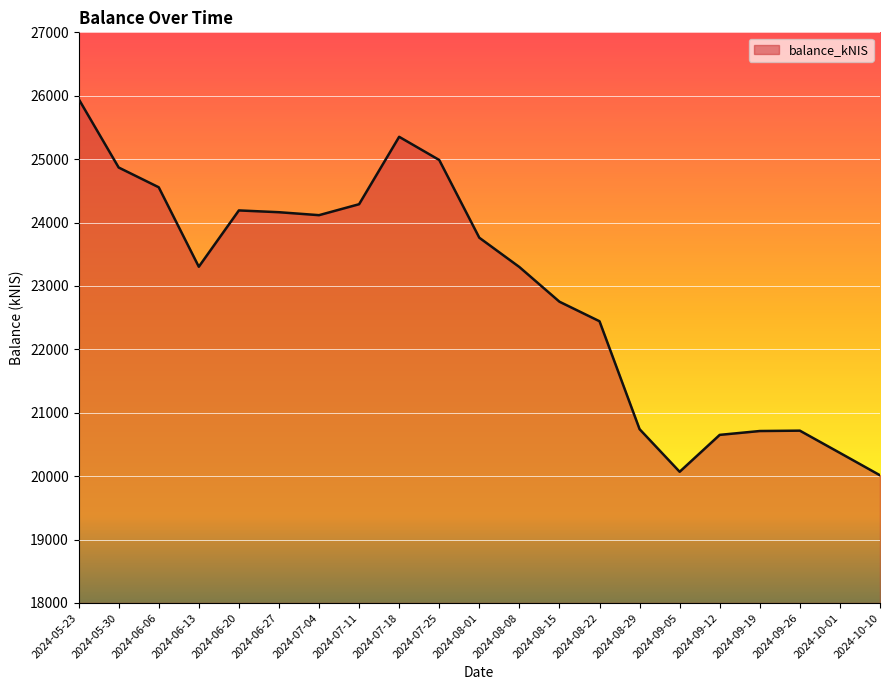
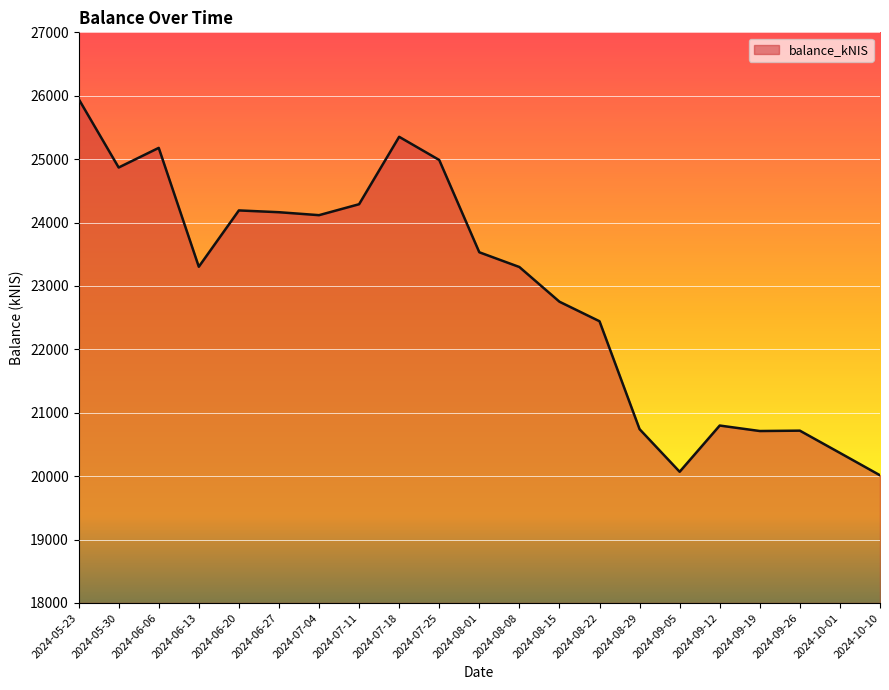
  {
    "2024-05-23": 26000,
    "2024-05-30": 24900,
-   "2024-06-06": 24600,
+   "2024-06-06": 25200,
    "2024-06-13": 23300,
    "2024-06-20": 24200,
    "2024-06-27": 24200,
    "2024-07-04": 24100,
    "2024-07-11": 24300,
    "2024-07-18": 25400,
    "2024-07-25": 25000,
-   "2024-08-01": 23800,
+   "2024-08-01": 23500,
    "2024-08-08": 23300,
    "2024-08-15": 22800,
    "2024-08-22": 22400,
    "2024-08-29": 20700,
    "2024-09-05": 20100,
-   "2024-09-12": 20700,
+   "2024-09-12": 20800,
    "2024-09-19": 20700,
    "2024-09-26": 20700,
    "2024-10-01": 20400,
    "2024-10-10": 20000
  }
